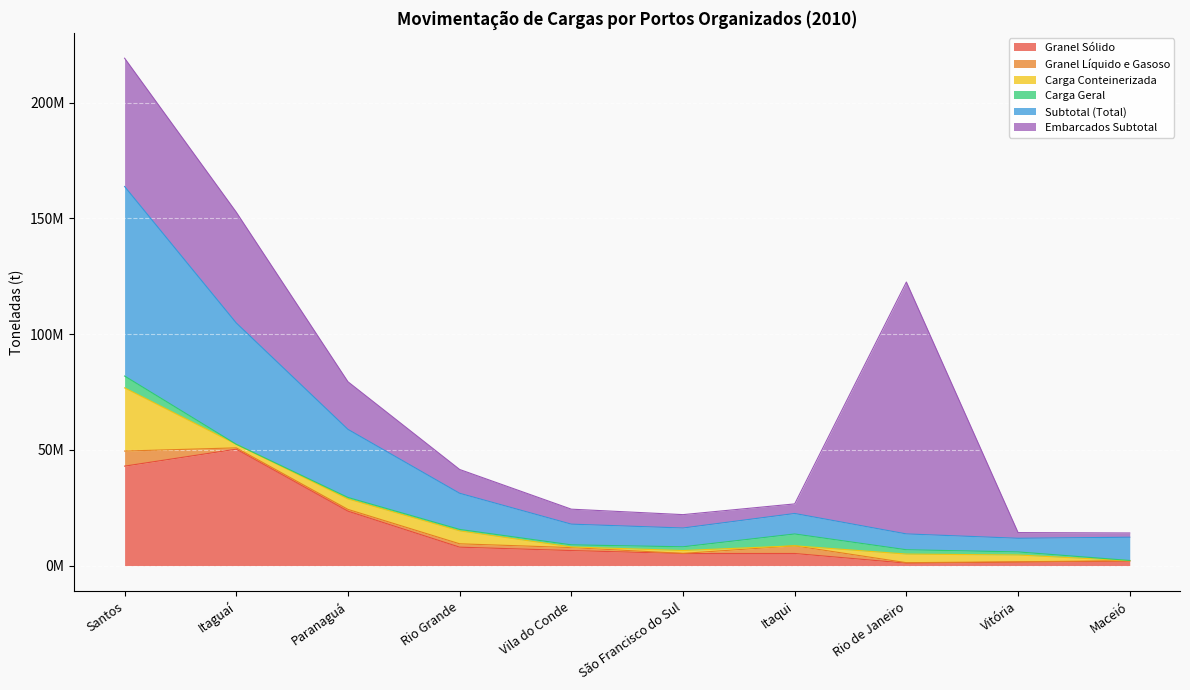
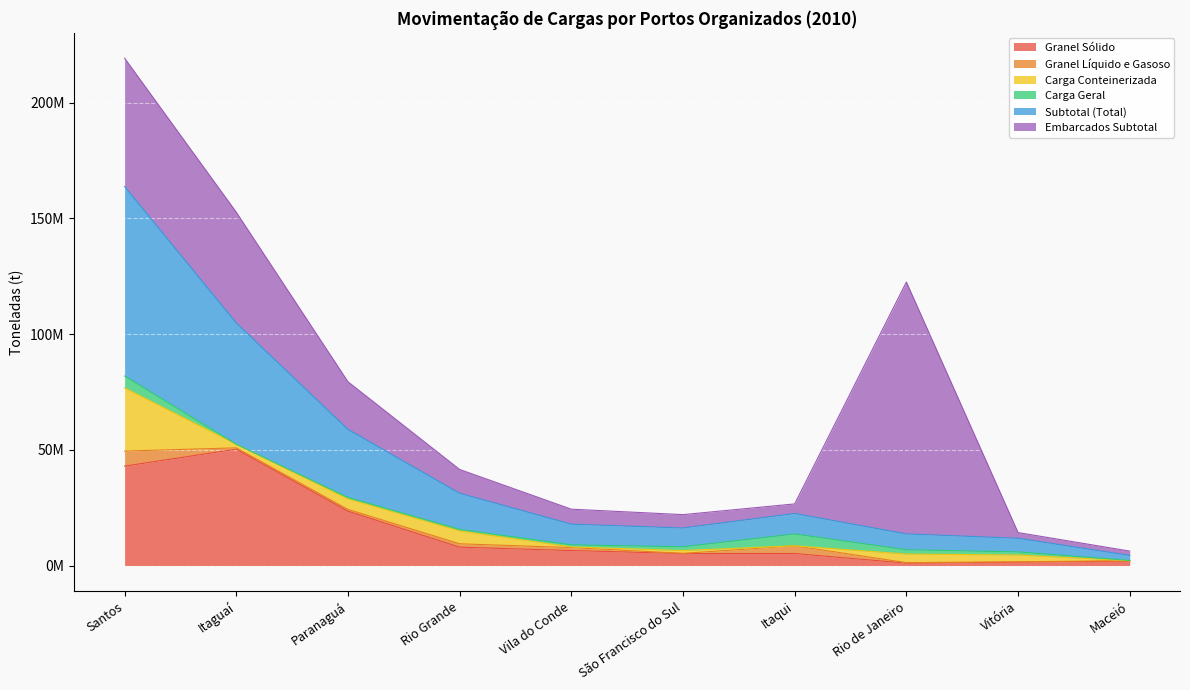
  {
    "Carga Conteinerizada": {
      "Santos": 27000000,
      "São Francisco do Sul": 1000000,
      "Rio de Janeiro": 4000000,
      "Vitória": 3000000
    },
    "Carga Geral": {
      "Santos": 5000000,
      "São Francisco do Sul": 2000000,
      "Itaqui": 5000000,
      "Rio de Janeiro": 2000000,
      "Vitória": 1000000
    },
    "Subtotal (Total)": {
      "Santos": 82000000,
      "Itaguaí": 52000000,
      "Paranaguá": 29000000,
      "Rio Grande": 16000000,
      "Vila do Conde": 9000000,
      "São Francisco do Sul": 8000000,
      "Itaqui": 9000000,
      "Rio de Janeiro": 7000000,
      "Vitória": 6000000,
-     "Maceió": 10000000
+     "Maceió": 2000000
    },
    "Embarcados Subtotal": {
      "Santos": 55000000,
      "Itaguaí": 48000000,
      "Paranaguá": 21000000,
      "Rio Grande": 10000000,
      "Vila do Conde": 6000000,
      "São Francisco do Sul": 6000000,
      "Itaqui": 4000000,
      "Rio de Janeiro": 109000000,
      "Vitória": 2000000,
      "Maceió": 2000000
    }
  }
